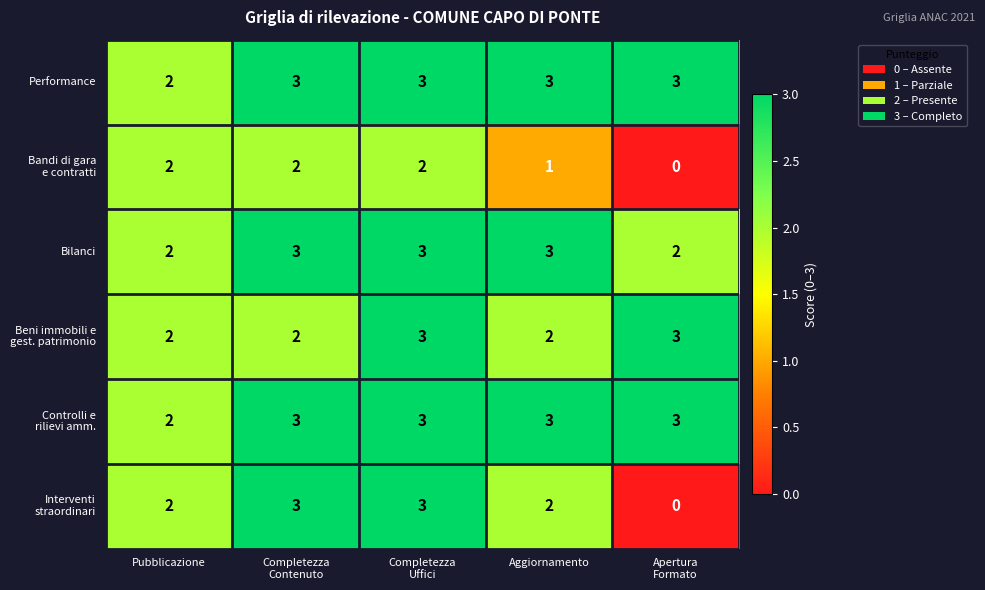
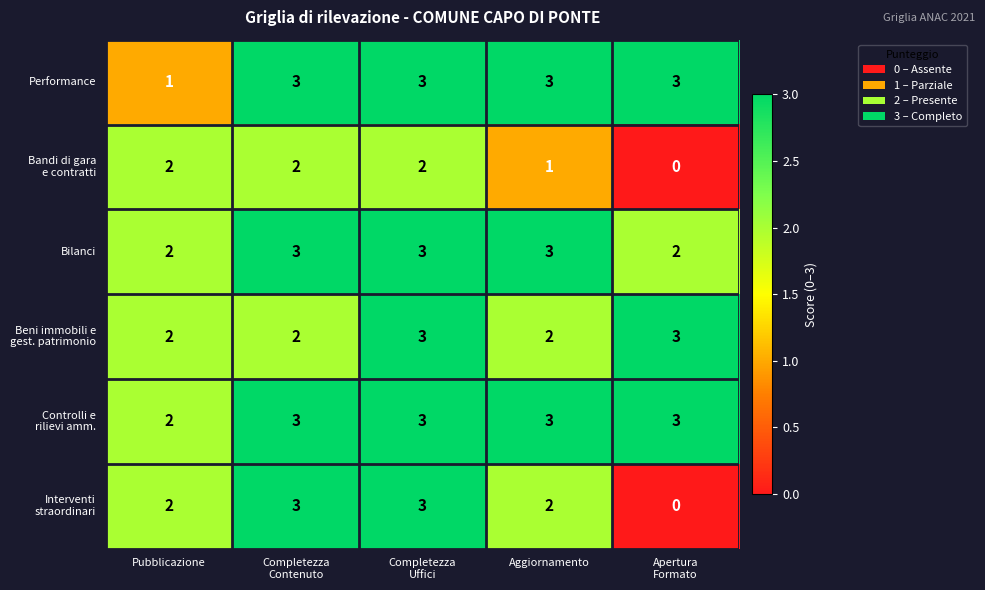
  {
    "Performance": {
-     "Pubblicazione": 2,
+     "Pubblicazione": 1,
      "Completezza Contenuto": 3,
      "Completezza Uffici": 3,
      "Aggiornamento": 3,
      "Apertura Formato": 3
    },
    "Bandi di gara e contratti": {
      "Pubblicazione": 2,
      "Completezza Contenuto": 2,
      "Completezza Uffici": 2,
      "Aggiornamento": 1,
      "Apertura Formato": 0
    },
    "Bilanci": {
      "Pubblicazione": 2,
      "Completezza Contenuto": 3,
      "Completezza Uffici": 3,
      "Aggiornamento": 3,
      "Apertura Formato": 2
    },
    "Beni immobili e gest. patrimonio": {
      "Pubblicazione": 2,
      "Completezza Contenuto": 2,
      "Completezza Uffici": 3,
      "Aggiornamento": 2,
      "Apertura Formato": 3
    },
    "Controlli e rilievi amm.": {
      "Pubblicazione": 2,
      "Completezza Contenuto": 3,
      "Completezza Uffici": 3,
      "Aggiornamento": 3,
      "Apertura Formato": 3
    },
    "Interventi straordinari": {
      "Pubblicazione": 2,
      "Completezza Contenuto": 3,
      "Completezza Uffici": 3,
      "Aggiornamento": 2,
      "Apertura Formato": 0
    }
  }
